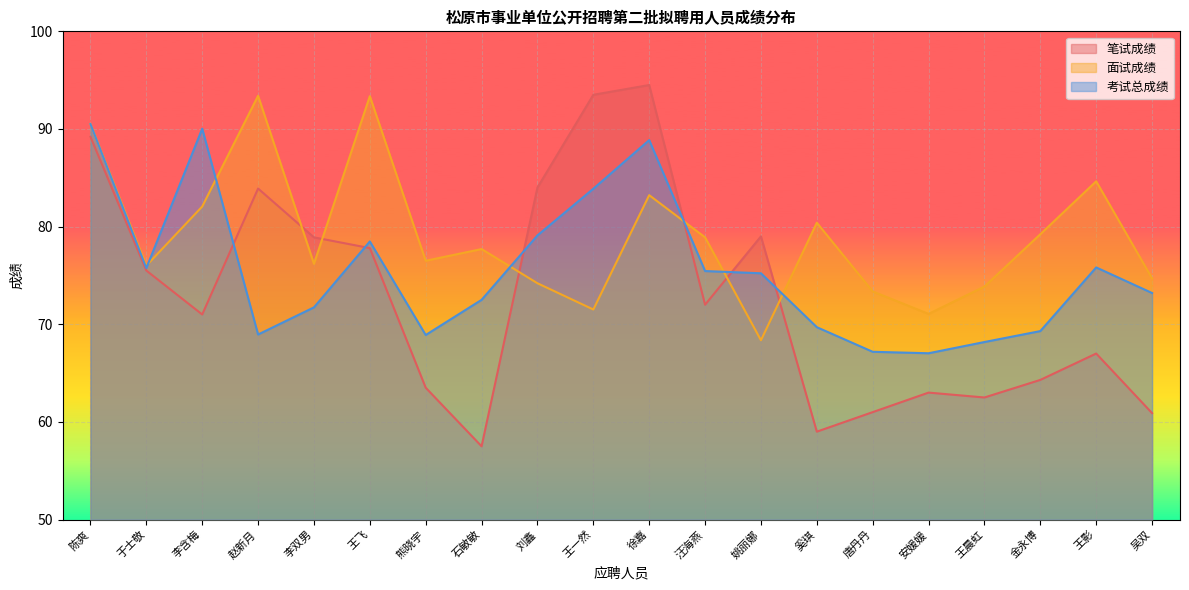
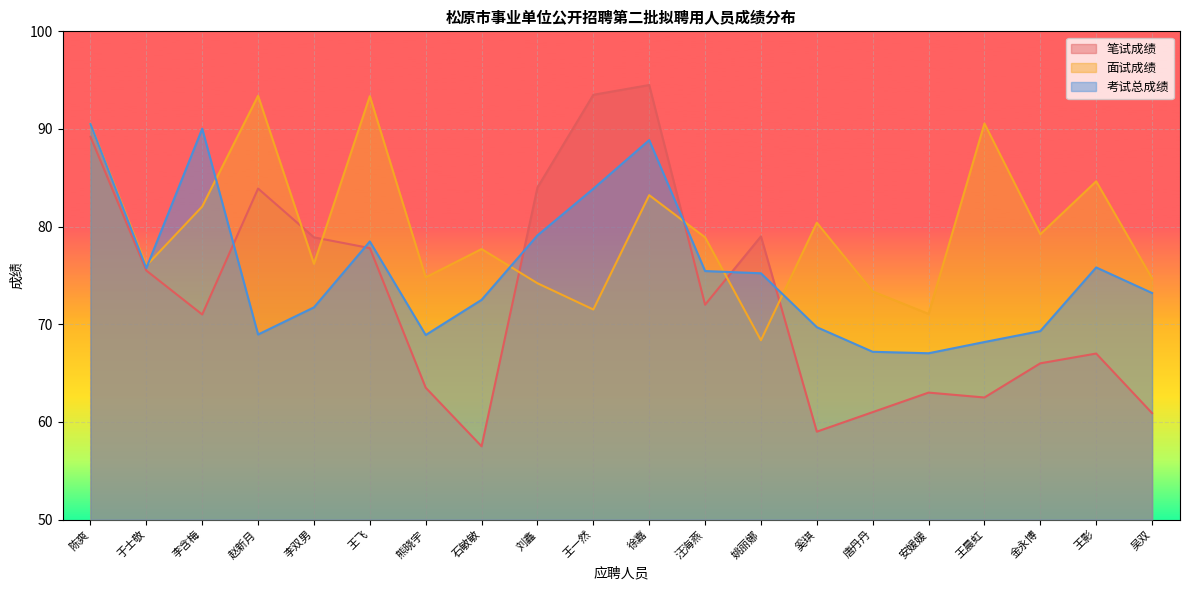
  {
    "笔试成绩": {
      "陈爽": 89,
      "李含梅": 71,
      "赵新月": 84,
      "李双男": 79,
      "王飞": 78,
      "熊晓宇": 64,
      "石敏敏": 58,
      "刘鑫": 84,
      "王一然": 94,
      "徐嘉": 95,
      "汪海燕": 72,
      "姚丽娜": 79,
      "奚琪": 59,
      "唐丹丹": 61,
      "安媛媛": 63,
      "王晨虹": 63,
-     "金永博": 64,
+     "金永博": 66,
      "王影": 67,
      "吴双": 61
    },
    "面试成绩": {
      "李含梅": 82,
      "赵新月": 93,
      "李双男": 76,
      "王飞": 93,
-     "熊晓宇": 77,
+     "熊晓宇": 75,
      "石敏敏": 78,
      "刘鑫": 74,
      "王一然": 72,
      "徐嘉": 83,
      "汪海燕": 79,
      "姚丽娜": 68,
      "奚琪": 80,
      "唐丹丹": 73,
      "安媛媛": 71,
-     "王晨虹": 74,
+     "王晨虹": 91,
      "金永博": 79,
      "王影": 85,
      "吴双": 75
    },
    "考试总成绩": {
      "李含梅": 90,
      "赵新月": 69,
      "李双男": 72,
      "王飞": 78,
      "熊晓宇": 69,
      "石敏敏": 73,
      "刘鑫": 79,
      "王一然": 84,
      "徐嘉": 89,
      "汪海燕": 75,
      "姚丽娜": 75,
      "奚琪": 70,
      "唐丹丹": 67,
      "安媛媛": 67,
      "王晨虹": 68,
      "金永博": 69,
      "王影": 76,
      "吴双": 73
    }
  }
